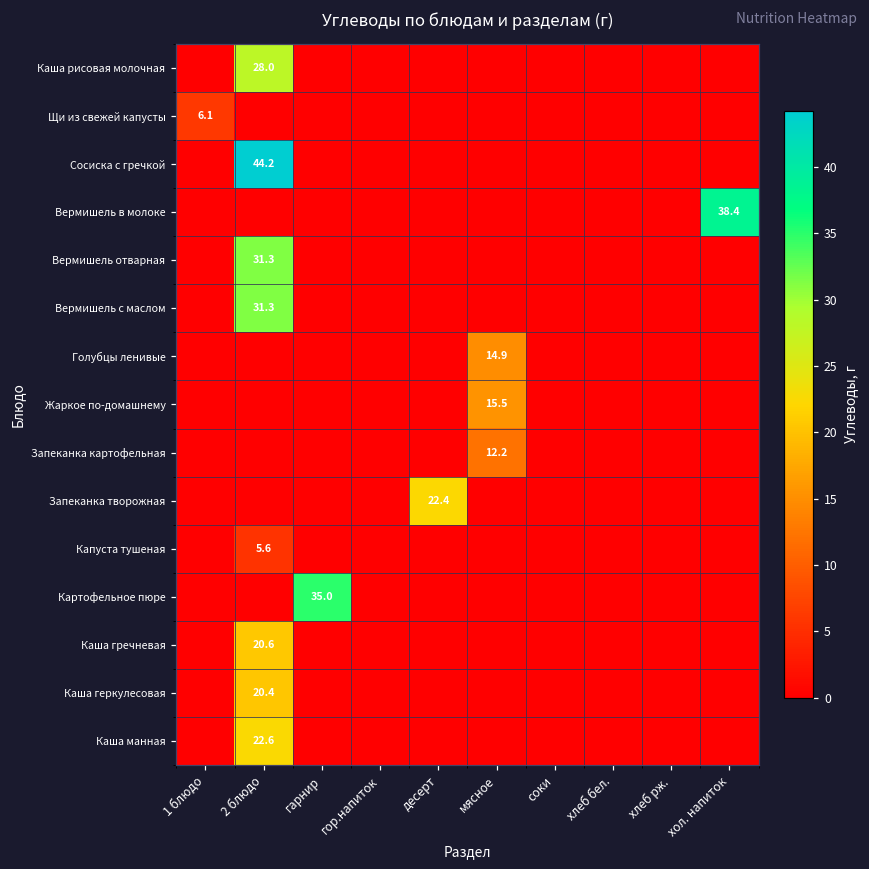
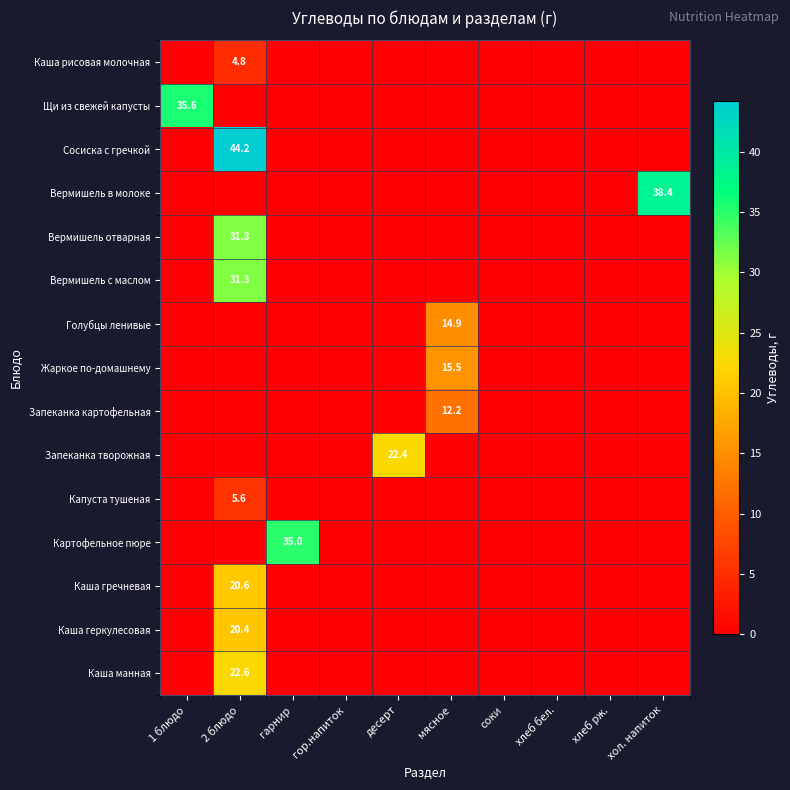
  {
    "Каша рисовая молочная": {
-     "2 блюдо": 28.0
+     "2 блюдо": 4.8
    },
    "Щи из свежей капусты": {
-     "1 блюдо": 6.1
+     "1 блюдо": 35.6
    },
    "Сосиска с гречкой": {
      "2 блюдо": 44.2
    },
    "Вермишель в молоке": {
      "хол. напиток": 38.4
    },
    "Вермишель отварная": {
      "2 блюдо": 31.3
    },
    "Вермишель с маслом": {
      "2 блюдо": 31.3
    },
    "Голубцы ленивые": {
      "мясное": 14.9
    },
    "Жаркое по-домашнему": {
      "мясное": 15.5
    },
    "Запеканка картофельная": {
      "мясное": 12.2
    },
    "Запеканка творожная": {
      "десерт": 22.4
    },
    "Капуста тушеная": {
      "2 блюдо": 5.6
    },
    "Картофельное пюре": {
      "гарнир": 35.0
    },
    "Каша гречневая": {
      "2 блюдо": 20.6
    },
    "Каша геркулесовая": {
      "2 блюдо": 20.4
    },
    "Каша манная": {
      "2 блюдо": 22.6
    }
  }
